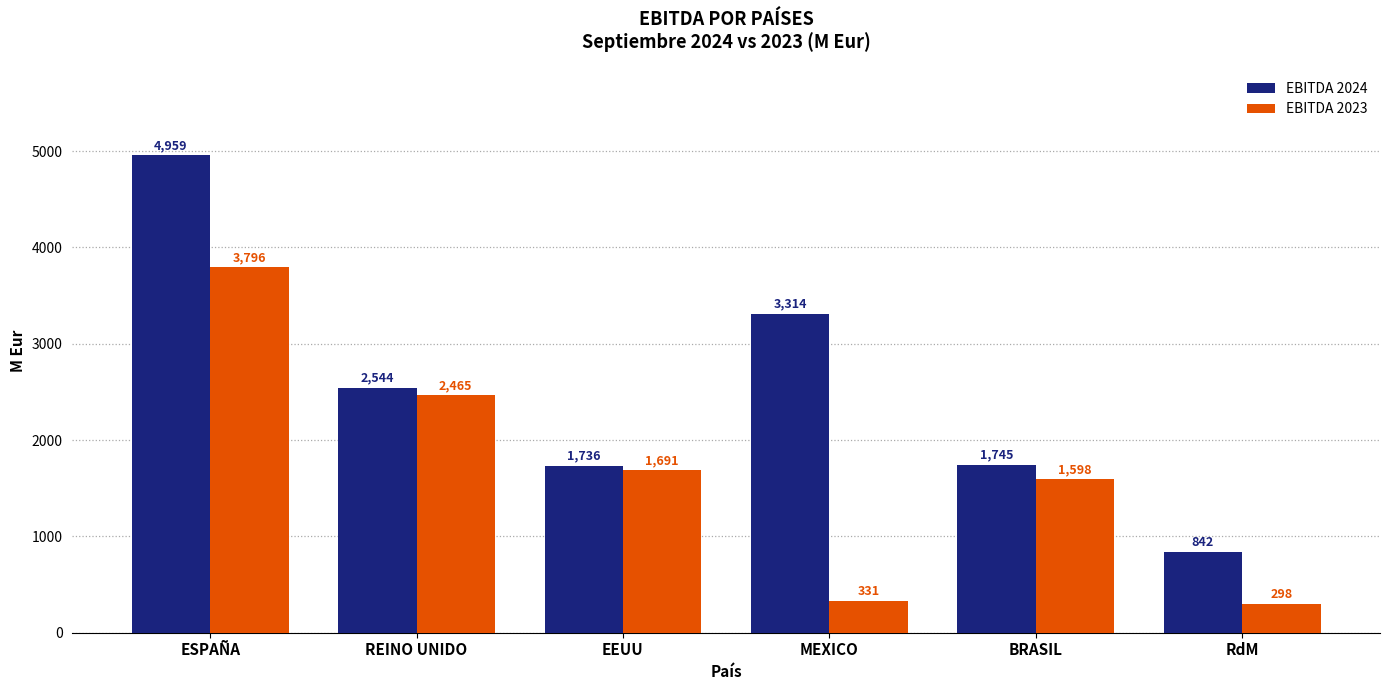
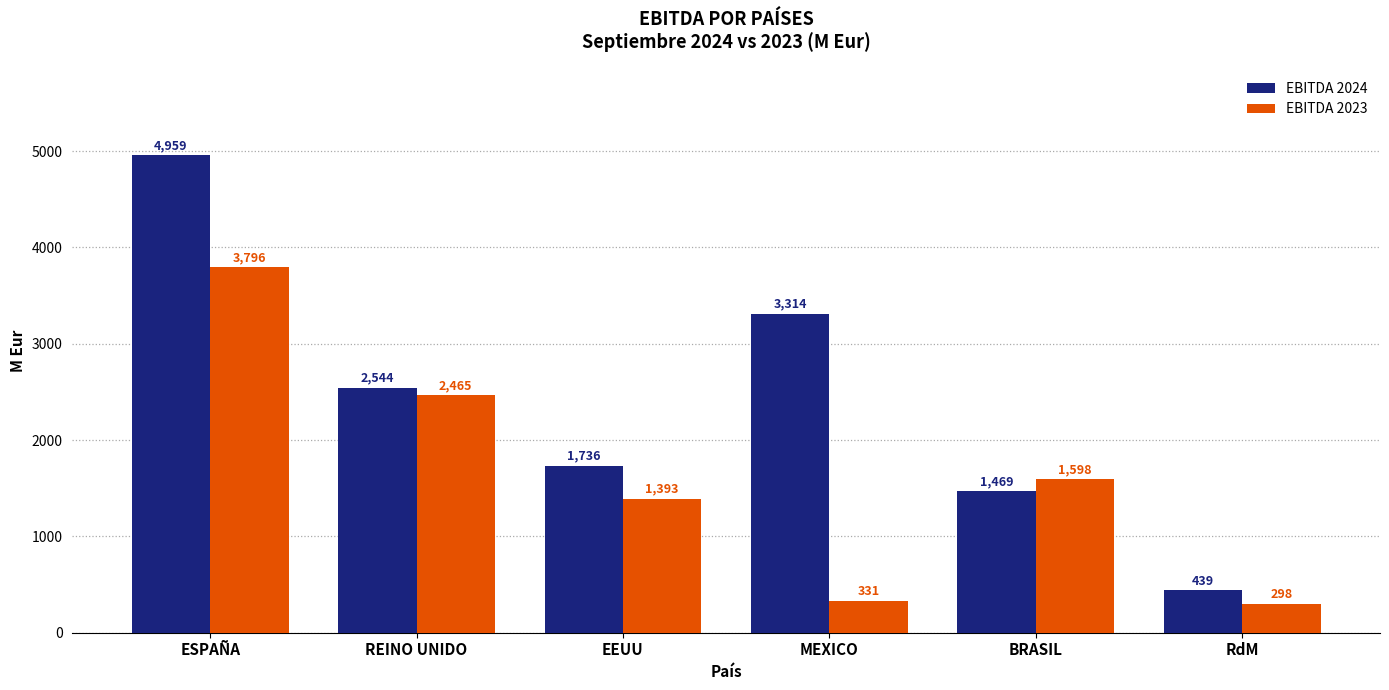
  {
    "EBITDA 2024": {
      "ESPAÑA": "4,959",
      "REINO UNIDO": "2,544",
      "EEUU": "1,736",
      "MEXICO": "3,314",
-     "BRASIL": "1,745",
-     "RdM": "842"
+     "BRASIL": "1,469",
+     "RdM": "439"
    },
    "EBITDA 2023": {
      "ESPAÑA": "3,796",
      "REINO UNIDO": "2,465",
-     "EEUU": "1,691",
+     "EEUU": "1,393",
      "MEXICO": "331",
      "BRASIL": "1,598",
      "RdM": "298"
    }
  }
